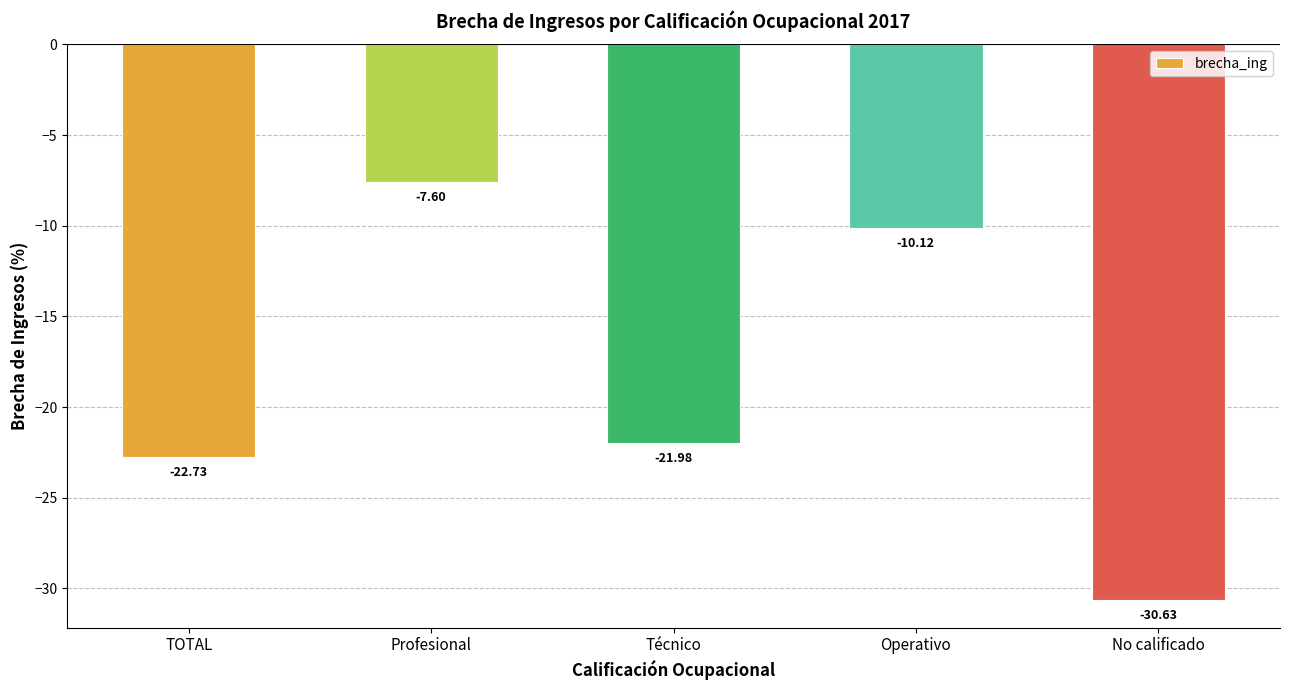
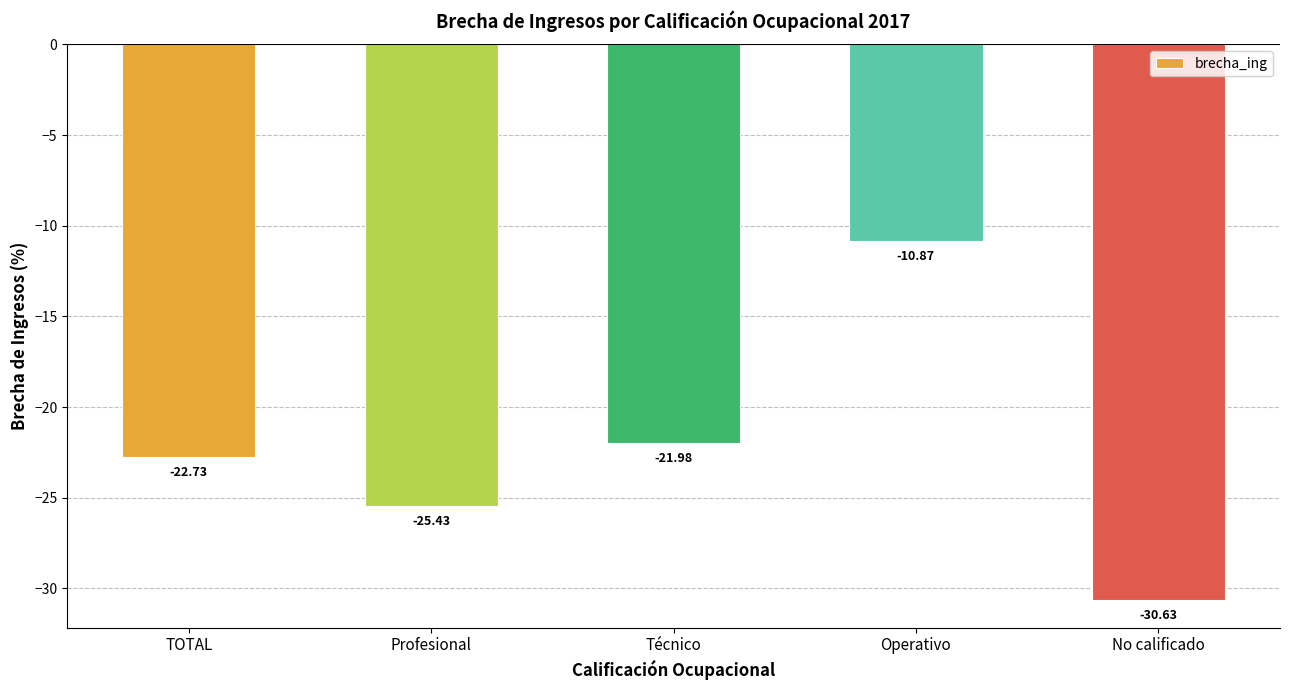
  {
    "TOTAL": -22.73,
-   "Profesional": -7.60,
+   "Profesional": -25.43,
    "Técnico": -21.98,
-   "Operativo": -10.12,
+   "Operativo": -10.87,
    "No calificado": -30.63
  }
